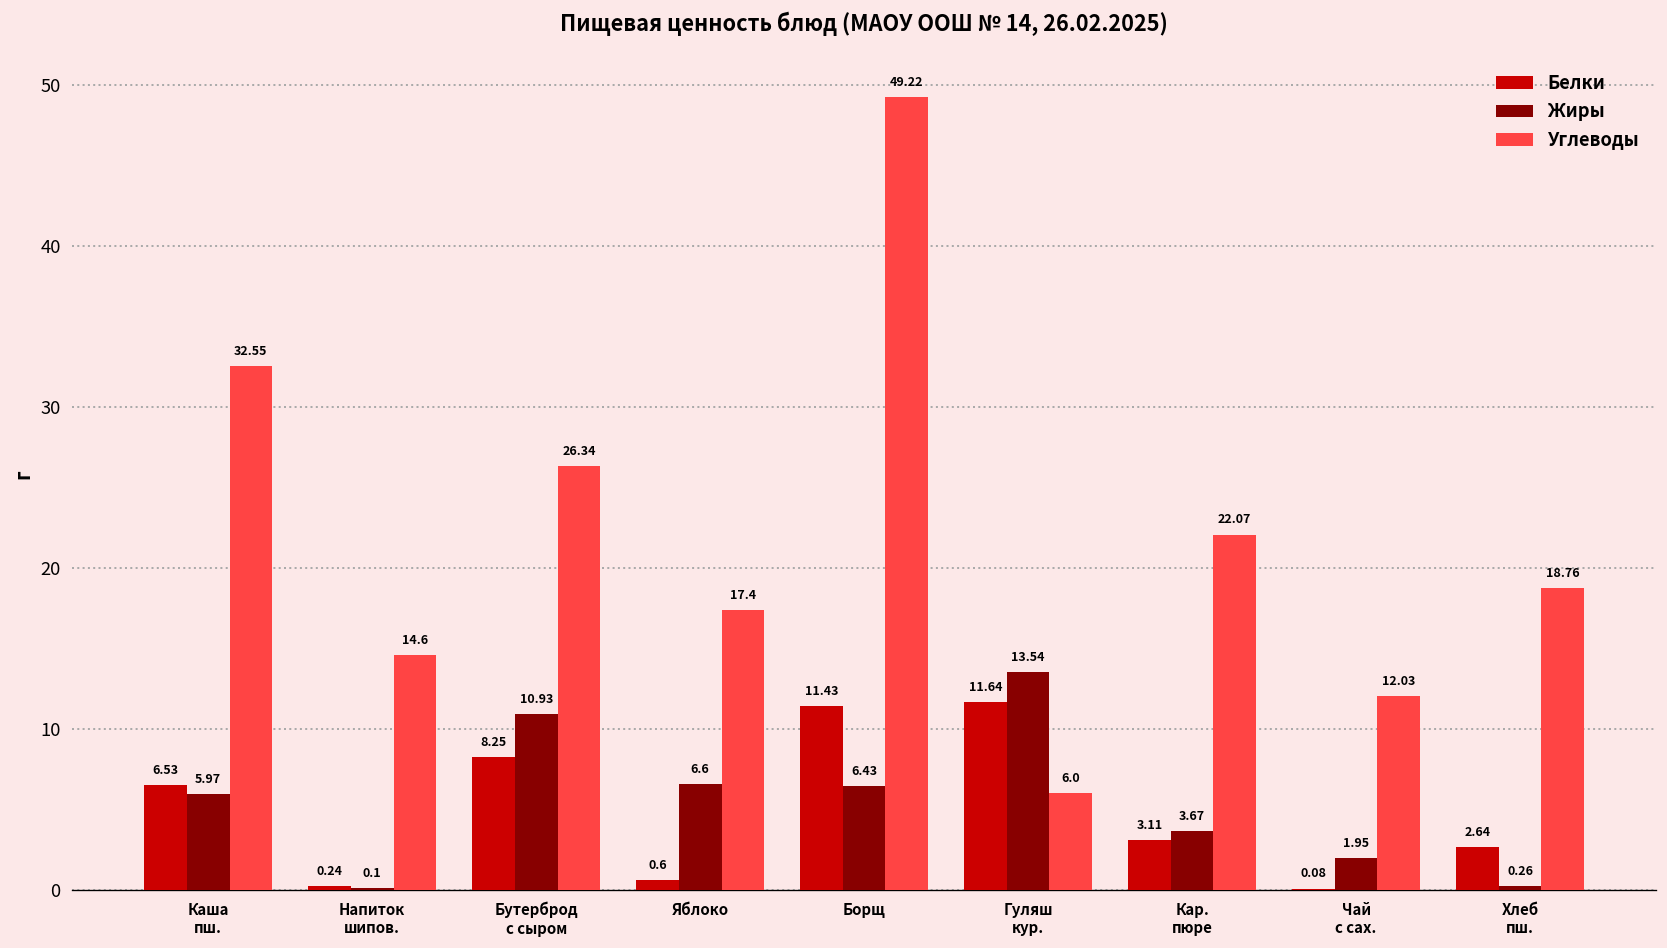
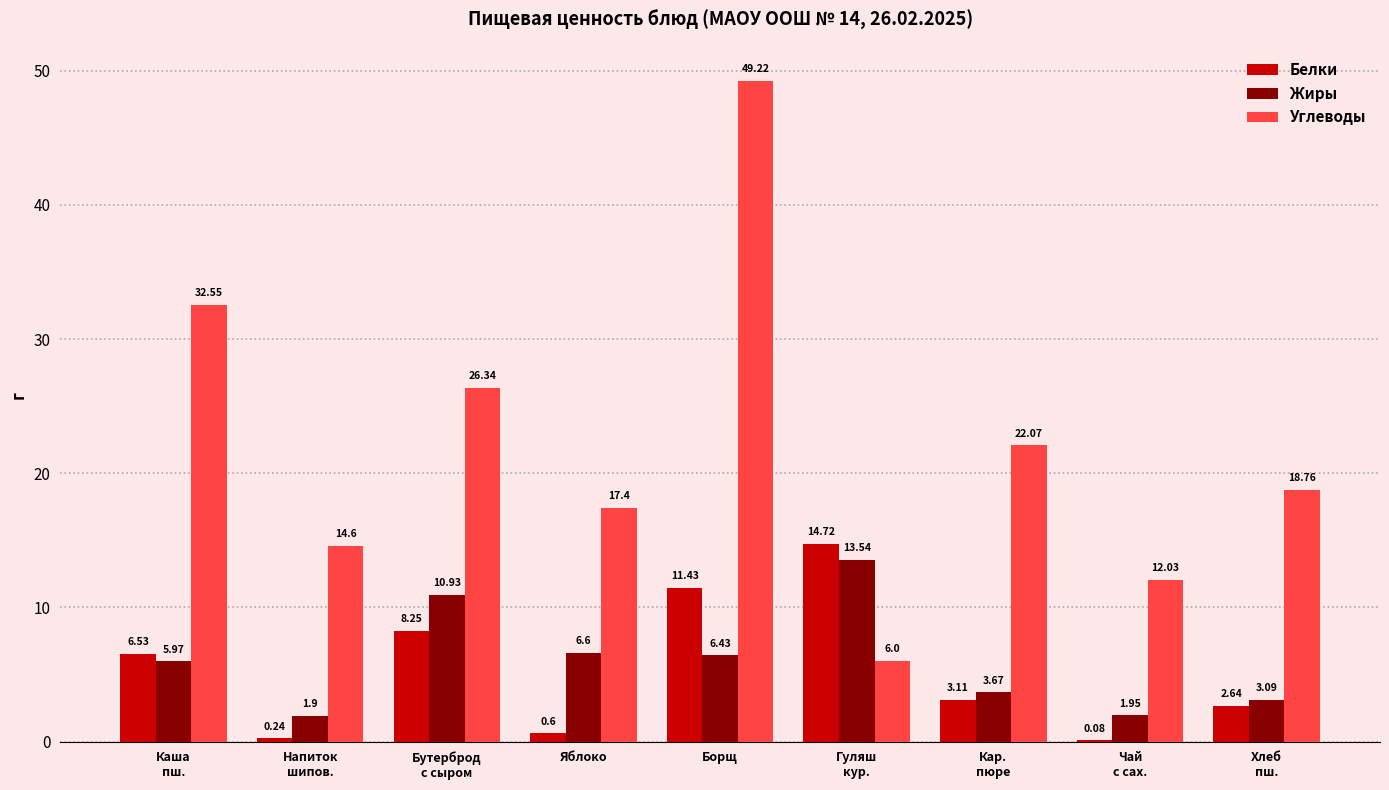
  {
    "Белки": {
      "Каша пш.": 6.53,
      "Напиток шипов.": 0.24,
      "Бутерброд с сыром": 8.25,
      "Яблоко": 0.6,
      "Борщ": 11.43,
-     "Гуляш кур.": 11.64,
+     "Гуляш кур.": 14.72,
      "Кар. пюре": 3.11,
      "Чай с сах.": 0.08,
      "Хлеб пш.": 2.64
    },
    "Жиры": {
      "Каша пш.": 5.97,
-     "Напиток шипов.": 0.1,
+     "Напиток шипов.": 1.9,
      "Бутерброд с сыром": 10.93,
      "Яблоко": 6.6,
      "Борщ": 6.43,
      "Гуляш кур.": 13.54,
      "Кар. пюре": 3.67,
      "Чай с сах.": 1.95,
-     "Хлеб пш.": 0.26
+     "Хлеб пш.": 3.09
    },
    "Углеводы": {
      "Каша пш.": 32.55,
      "Напиток шипов.": 14.6,
      "Бутерброд с сыром": 26.34,
      "Яблоко": 17.4,
      "Борщ": 49.22,
      "Гуляш кур.": 6.0,
      "Кар. пюре": 22.07,
      "Чай с сах.": 12.03,
      "Хлеб пш.": 18.76
    }
  }
